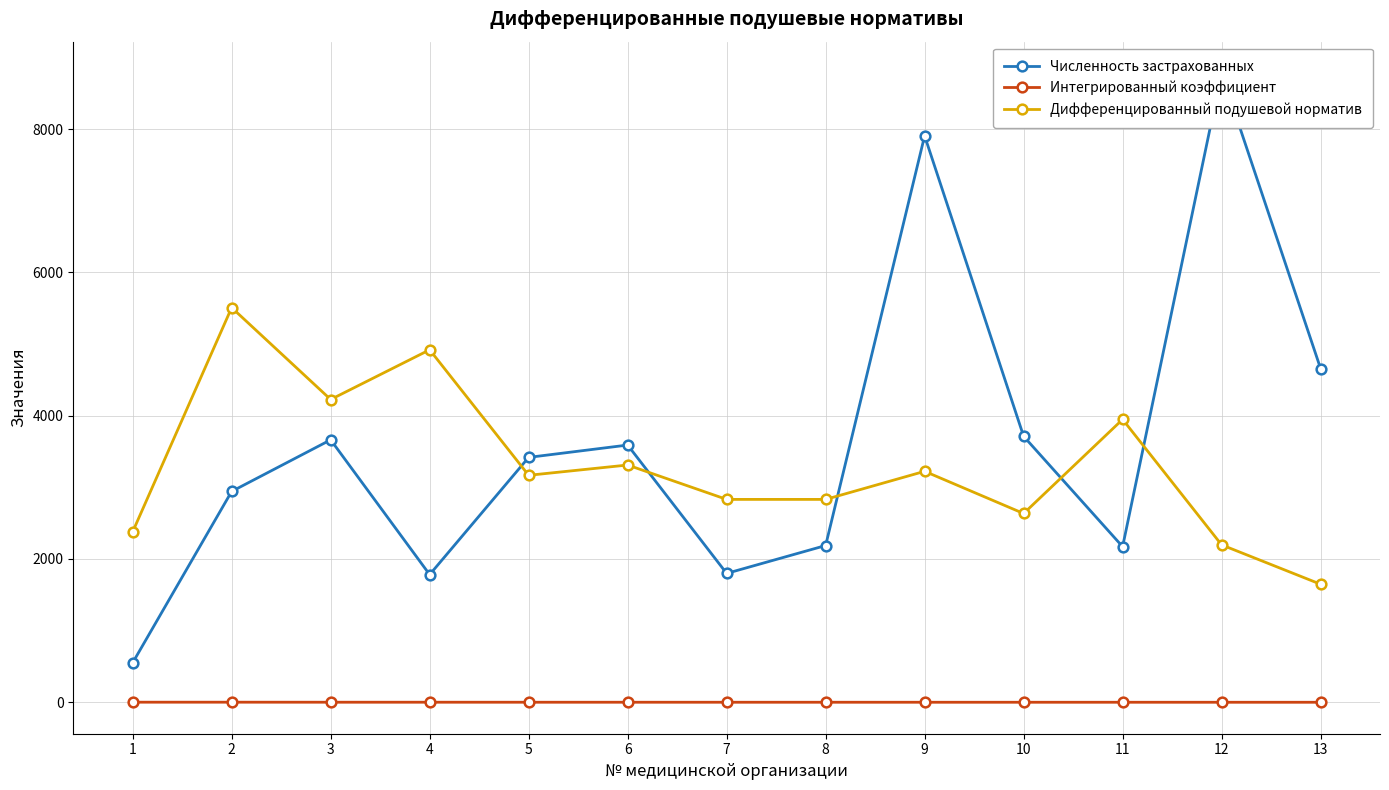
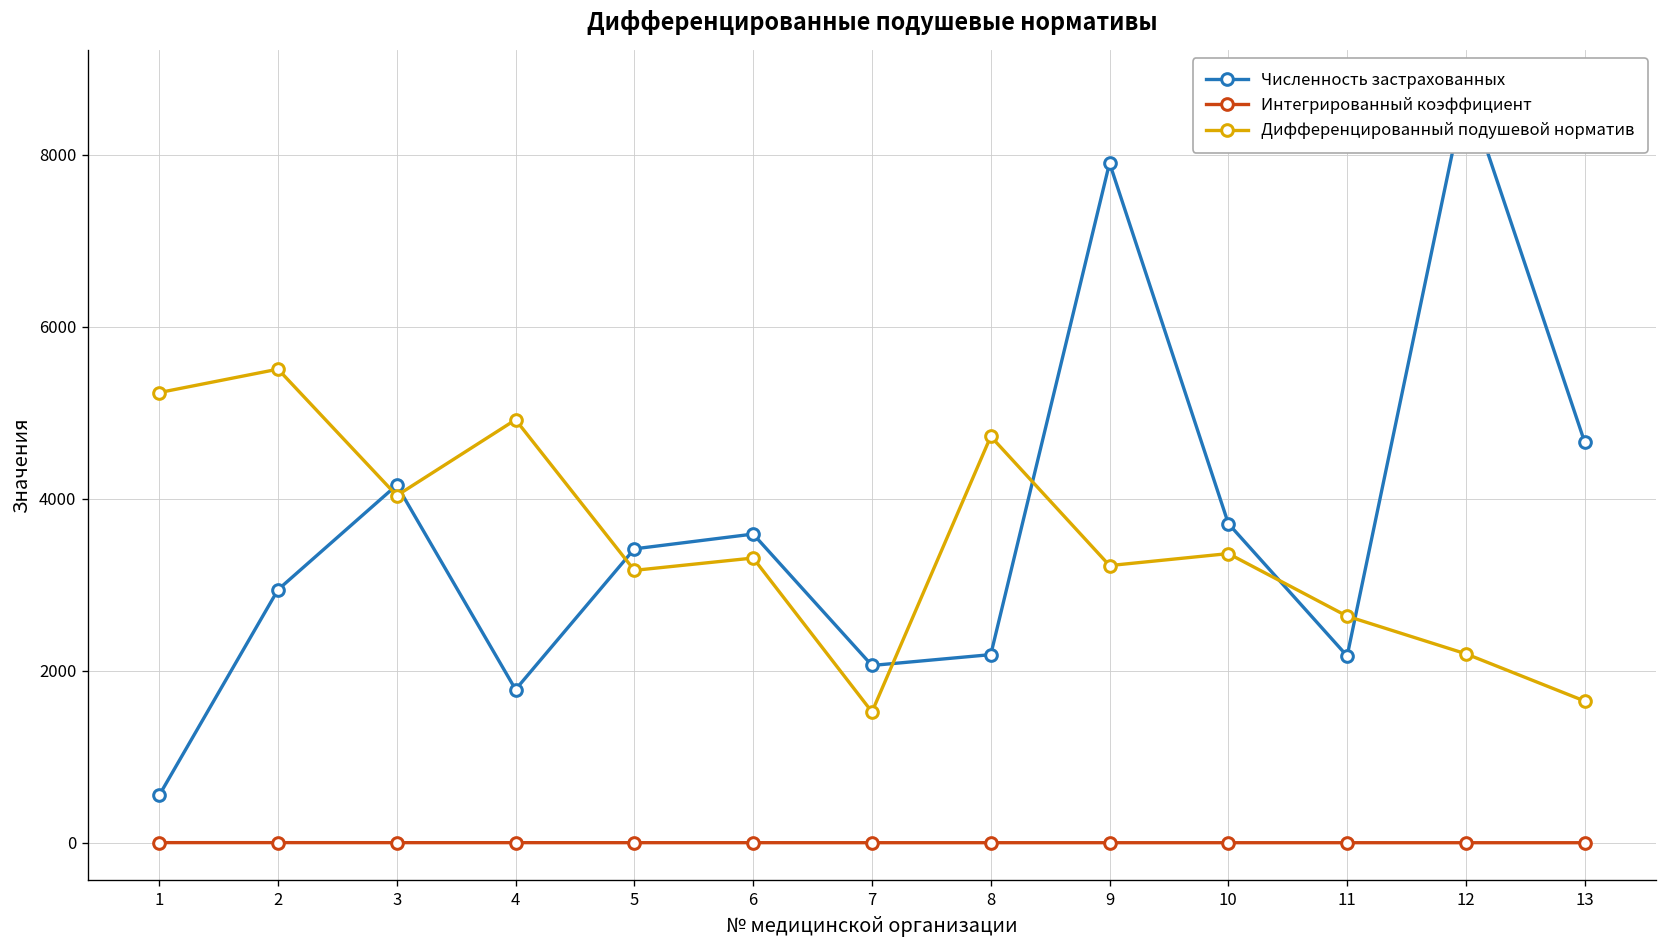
  {
    "Численность застрахованных": {
      "1": 600,
      "2": 2900,
-     "3": 3700,
+     "3": 4200,
      "4": 1800,
      "5": 3400,
      "6": 3600,
-     "7": 1800,
+     "7": 2100,
      "8": 2200,
      "9": 7900,
      "10": 3700,
      "11": 2200,
      "13": 4700
    },
    "Интегрированный коэффициент": {
      "1": 0,
      "2": 0,
      "3": 0,
      "4": 0,
      "5": 0,
      "6": 0,
      "7": 0,
      "8": 0,
      "9": 0,
      "10": 0,
      "11": 0,
      "12": 0,
      "13": 0
    },
    "Дифференцированный подушевой норматив": {
-     "1": 2400,
+     "1": 5200,
      "2": 5500,
-     "3": 4200,
+     "3": 4000,
      "4": 4900,
      "5": 3200,
      "6": 3300,
-     "7": 2800,
-     "8": 2800,
+     "7": 1500,
+     "8": 4700,
      "9": 3200,
-     "10": 2600,
-     "11": 3900,
+     "10": 3400,
+     "11": 2600,
      "12": 2200,
      "13": 1600
    }
  }
